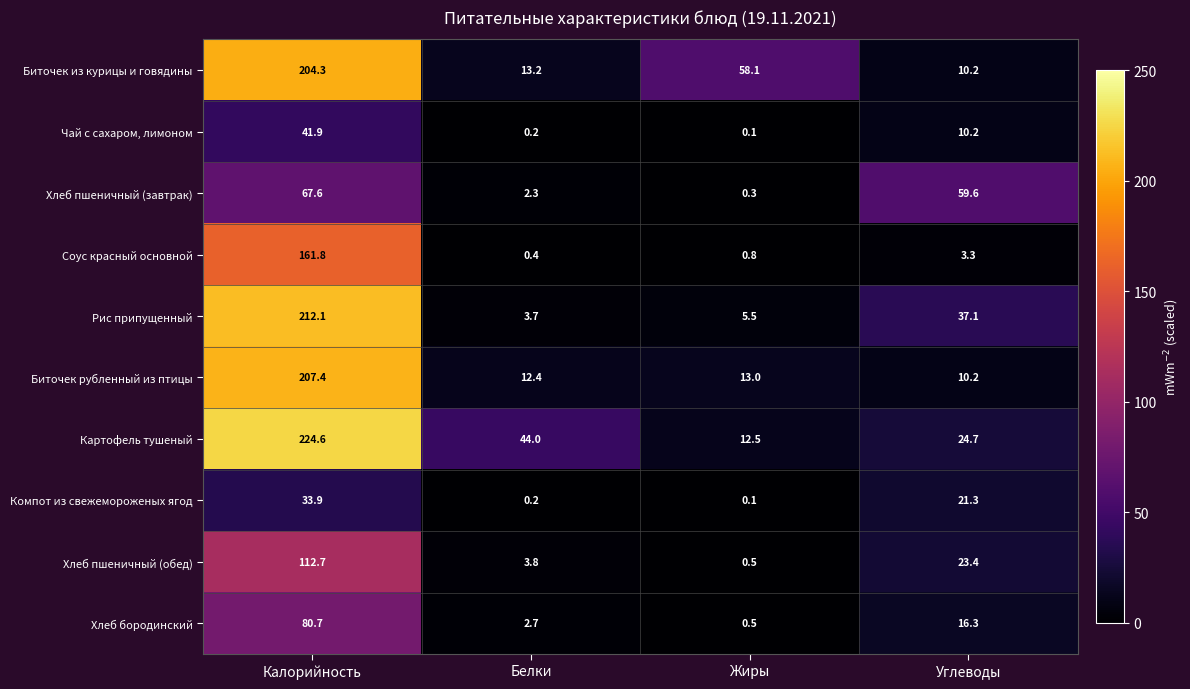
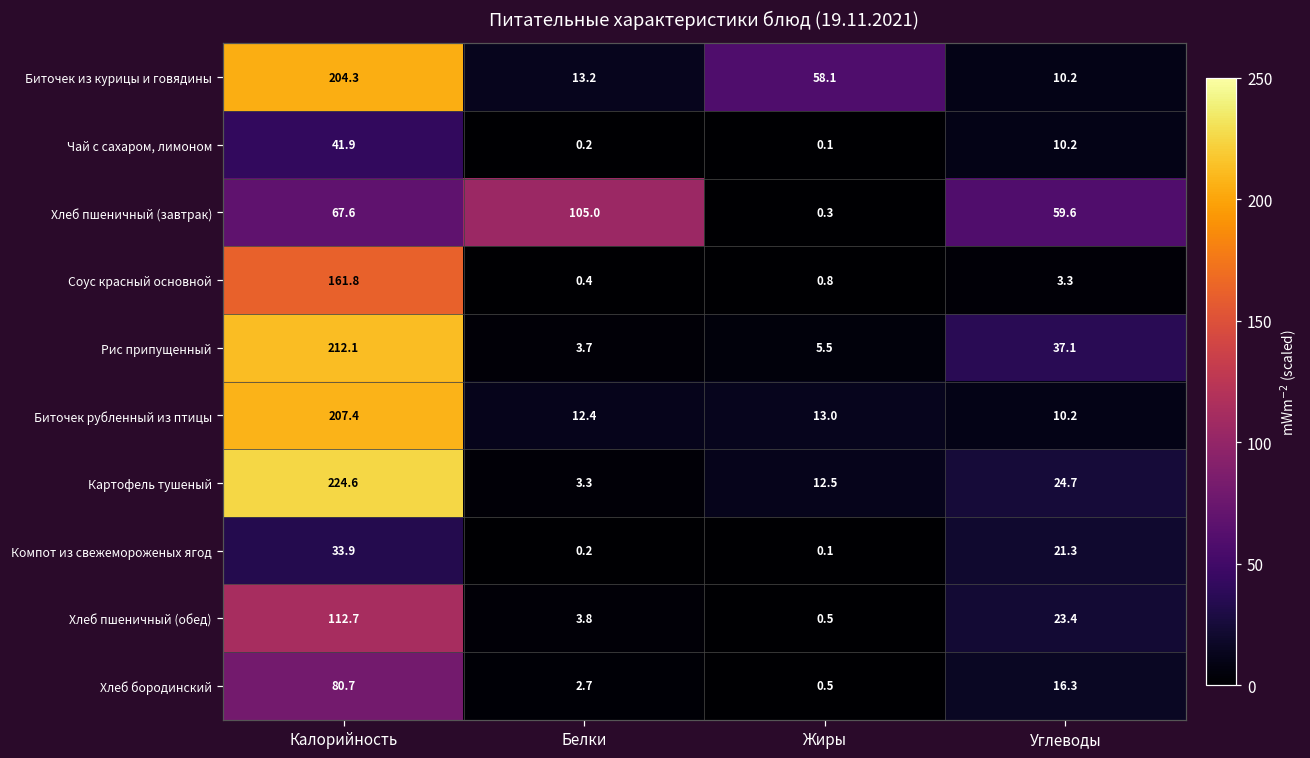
  {
    "Биточек из курицы и говядины": {
      "Калорийность": 204.3,
      "Белки": 13.2,
      "Жиры": 58.1,
      "Углеводы": 10.2
    },
    "Чай с сахаром, лимоном": {
      "Калорийность": 41.9,
      "Белки": 0.2,
      "Жиры": 0.1,
      "Углеводы": 10.2
    },
    "Хлеб пшеничный (завтрак)": {
      "Калорийность": 67.6,
-     "Белки": 2.3,
+     "Белки": 105.0,
      "Жиры": 0.3,
      "Углеводы": 59.6
    },
    "Соус красный основной": {
      "Калорийность": 161.8,
      "Белки": 0.4,
      "Жиры": 0.8,
      "Углеводы": 3.3
    },
    "Рис припущенный": {
      "Калорийность": 212.1,
      "Белки": 3.7,
      "Жиры": 5.5,
      "Углеводы": 37.1
    },
    "Биточек рубленный из птицы": {
      "Калорийность": 207.4,
      "Белки": 12.4,
      "Жиры": 13.0,
      "Углеводы": 10.2
    },
    "Картофель тушеный": {
      "Калорийность": 224.6,
-     "Белки": 44.0,
+     "Белки": 3.3,
      "Жиры": 12.5,
      "Углеводы": 24.7
    },
    "Компот из свежемороженых ягод": {
      "Калорийность": 33.9,
      "Белки": 0.2,
      "Жиры": 0.1,
      "Углеводы": 21.3
    },
    "Хлеб пшеничный (обед)": {
      "Калорийность": 112.7,
      "Белки": 3.8,
      "Жиры": 0.5,
      "Углеводы": 23.4
    },
    "Хлеб бородинский": {
      "Калорийность": 80.7,
      "Белки": 2.7,
      "Жиры": 0.5,
      "Углеводы": 16.3
    }
  }
